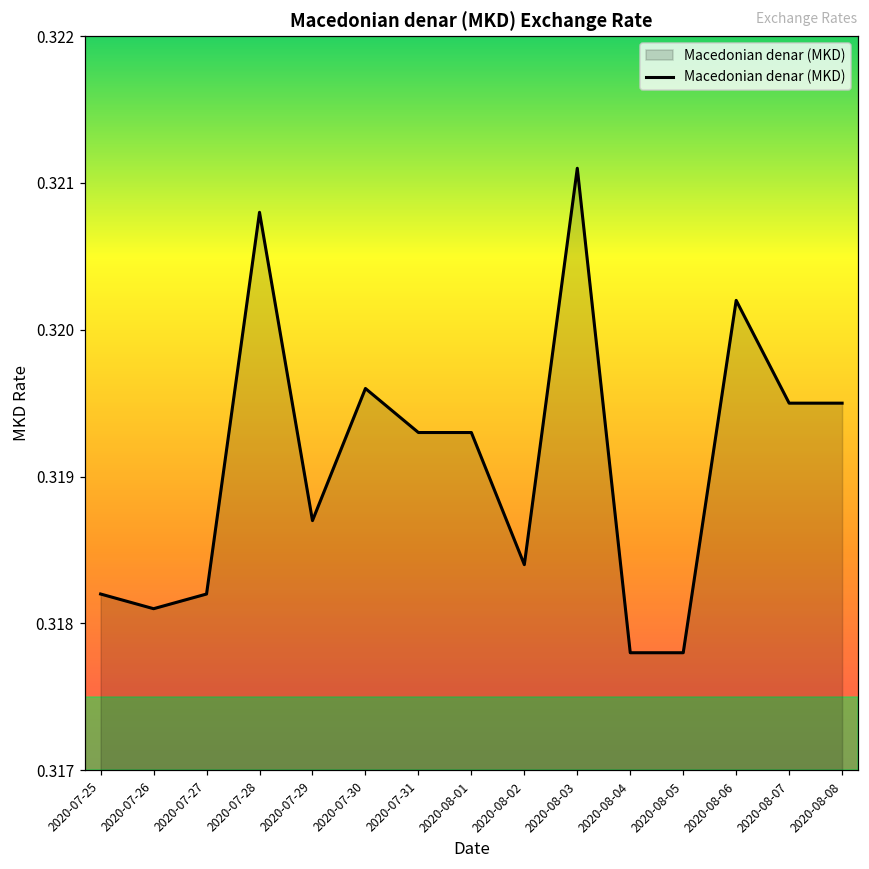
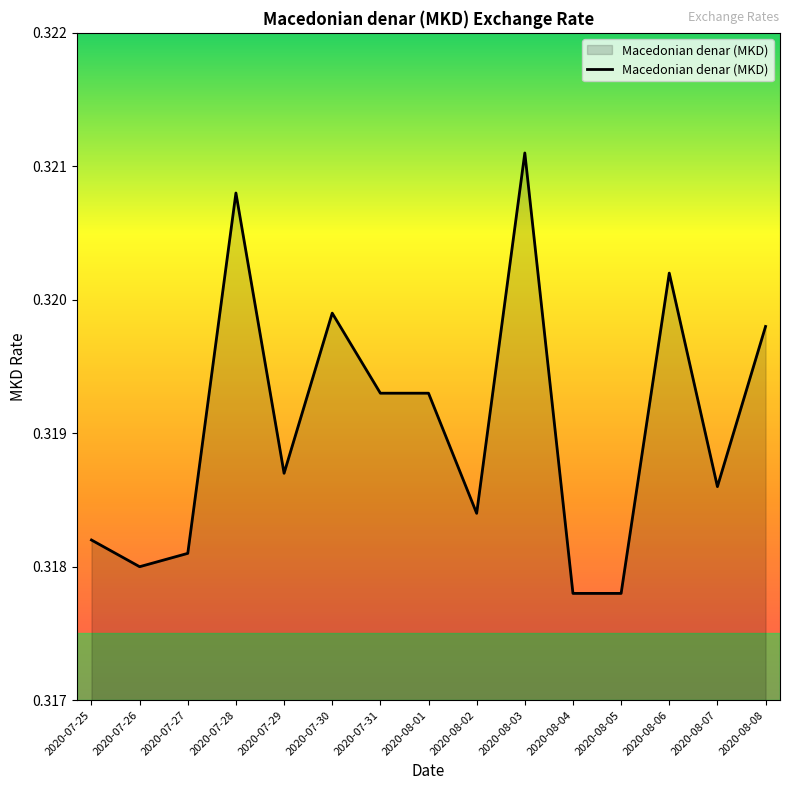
  {
    "2020-07-25": 0.3182,
-   "2020-07-26": 0.3181,
-   "2020-07-27": 0.3182,
+   "2020-07-26": 0.3180,
+   "2020-07-27": 0.3181,
    "2020-07-28": 0.3208,
    "2020-07-29": 0.3187,
-   "2020-07-30": 0.3196,
+   "2020-07-30": 0.3199,
    "2020-07-31": 0.3193,
    "2020-08-01": 0.3193,
    "2020-08-02": 0.3184,
    "2020-08-03": 0.3211,
    "2020-08-04": 0.3178,
    "2020-08-05": 0.3178,
    "2020-08-06": 0.3202,
-   "2020-08-07": 0.3195,
-   "2020-08-08": 0.3195
+   "2020-08-07": 0.3186,
+   "2020-08-08": 0.3198
  }
